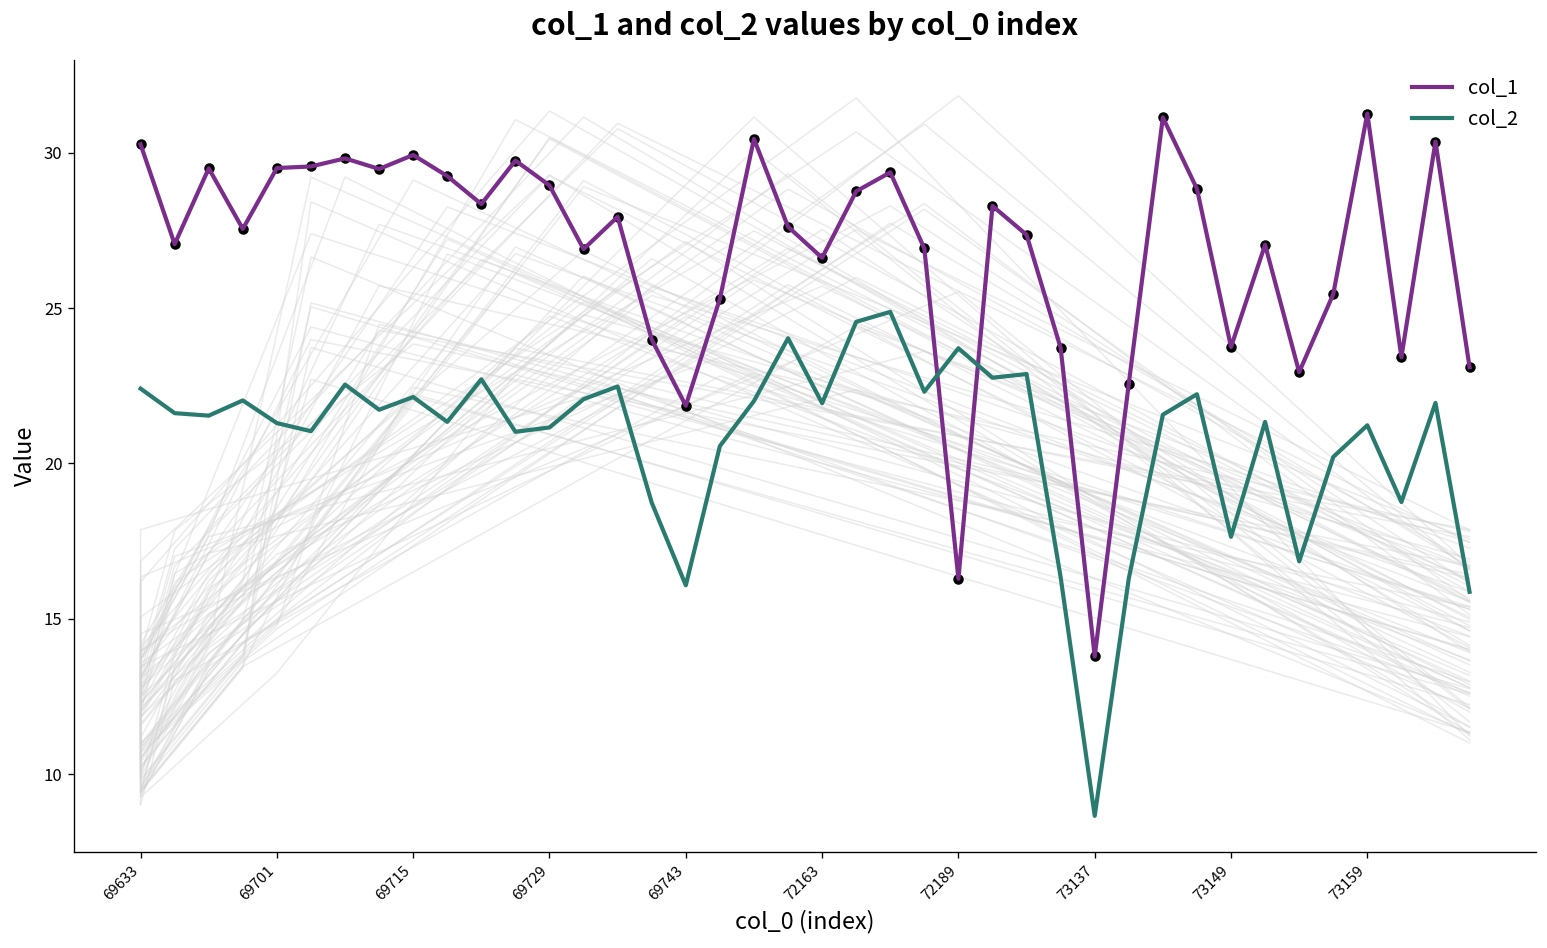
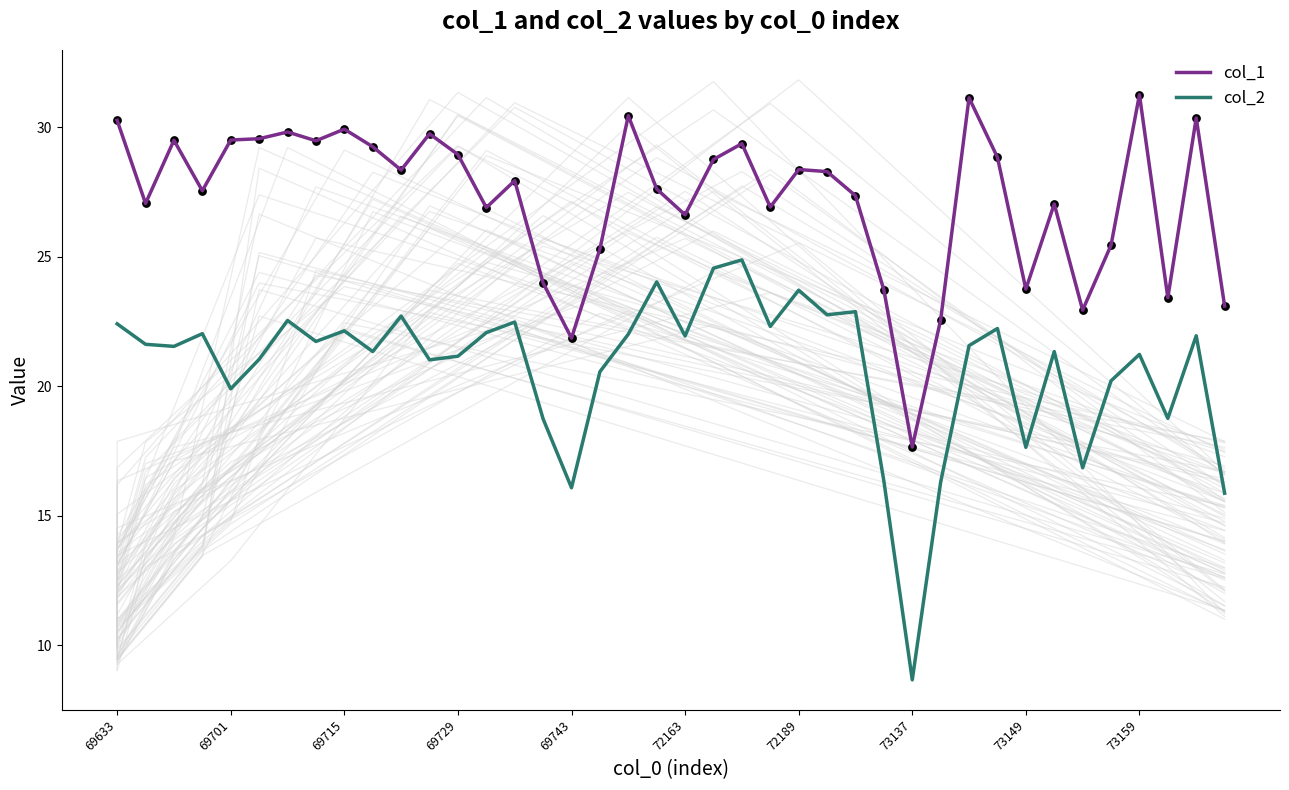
  {
    "col_1": {
      "69633": 30.3,
      "69701": 29.5,
      "69715": 29.9,
      "69729": 29.0,
      "69743": 21.9,
      "72163": 26.6,
-     "72189": 16.3,
-     "73137": 13.8,
+     "72189": 28.4,
+     "73137": 17.7,
      "73149": 23.8,
      "73159": 31.3
    },
    "col_2": {
      "69633": 22.4,
-     "69701": 21.3,
+     "69701": 19.9,
      "69729": 21.2,
      "69743": 16.1,
      "72163": 21.9,
      "72189": 23.7,
      "73137": 8.7,
      "73149": 17.6,
      "73159": 21.2
    }
  }
